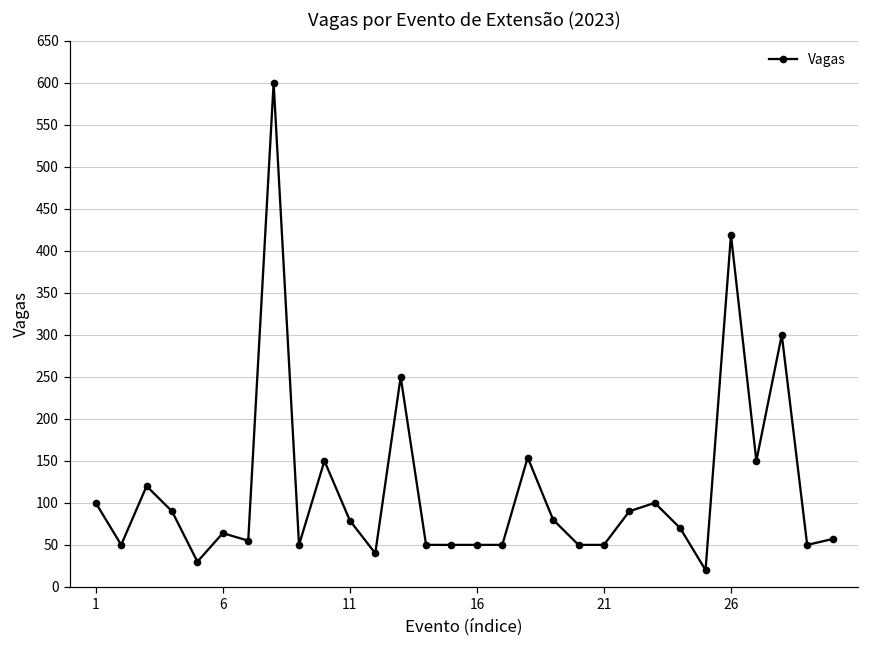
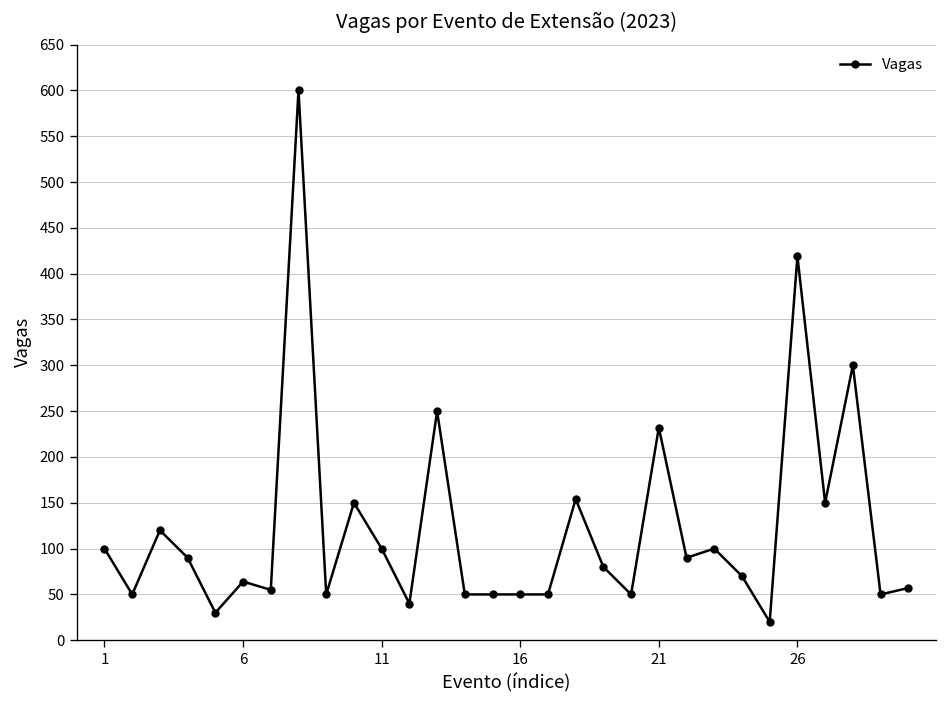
  {
    "1": 100,
    "6": 60,
-   "11": 80,
+   "11": 100,
    "16": 50,
-   "21": 50,
+   "21": 230,
    "26": 420
  }
